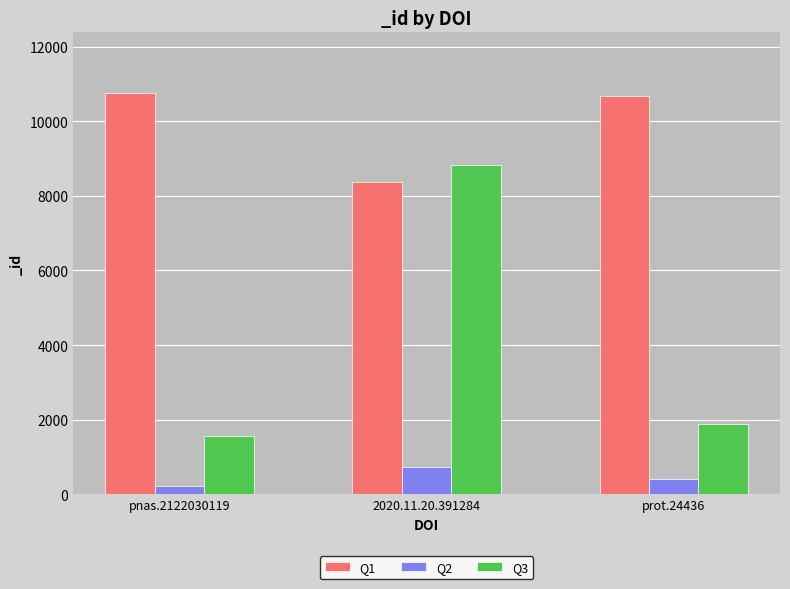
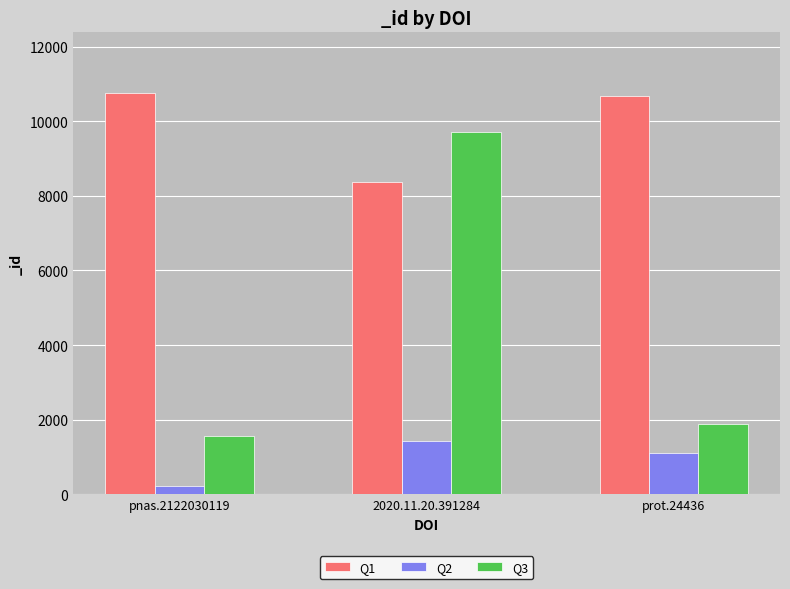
  {
    "Q1": {
      "pnas.2122030119": 10800,
      "2020.11.20.391284": 8400,
      "prot.24436": 10700
    },
    "Q2": {
      "pnas.2122030119": 200,
-     "2020.11.20.391284": 700,
-     "prot.24436": 400
+     "2020.11.20.391284": 1400,
+     "prot.24436": 1100
    },
    "Q3": {
      "pnas.2122030119": 1600,
-     "2020.11.20.391284": 8800,
+     "2020.11.20.391284": 9700,
      "prot.24436": 1900
    }
  }
